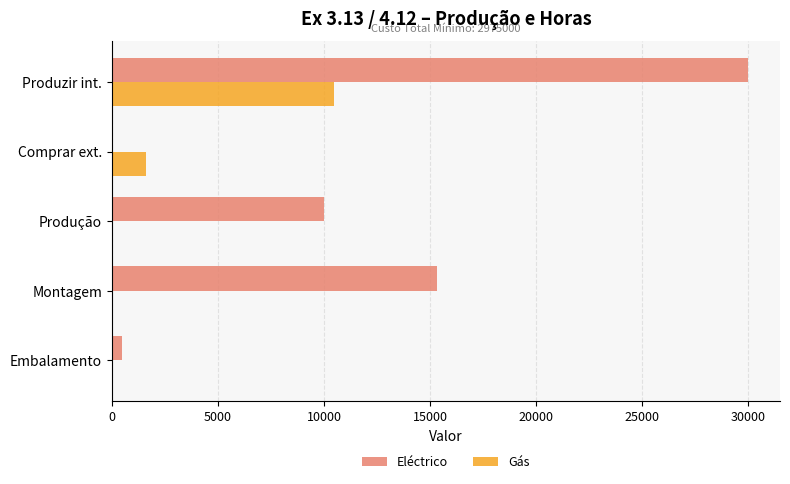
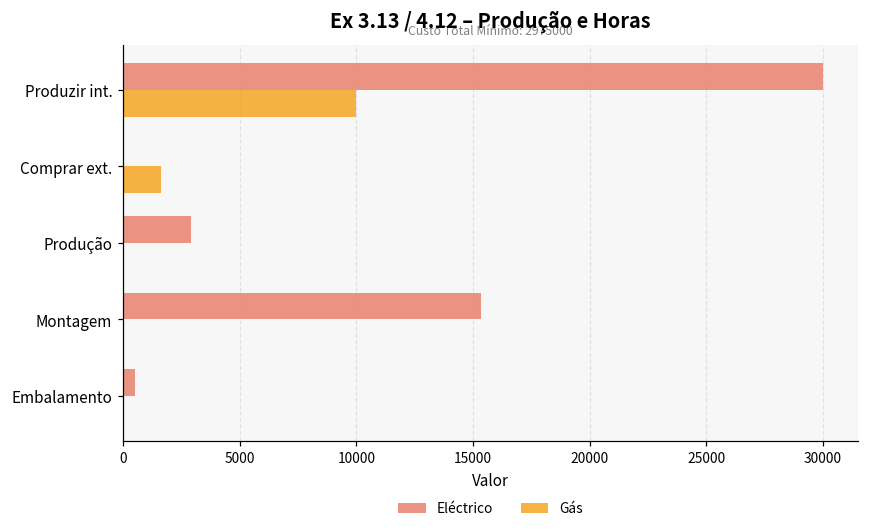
  {
    "Eléctrico": {
      "Produzir int.": 30000,
      "Comprar ext.": 0,
-     "Produção": 10000,
+     "Produção": 2900,
      "Montagem": 15300,
      "Embalamento": 500
    },
    "Gás": {
-     "Produzir int.": 10500,
+     "Produzir int.": 10000,
      "Comprar ext.": 1600,
      "Produção": 0,
      "Montagem": 0,
      "Embalamento": 0
    }
  }
